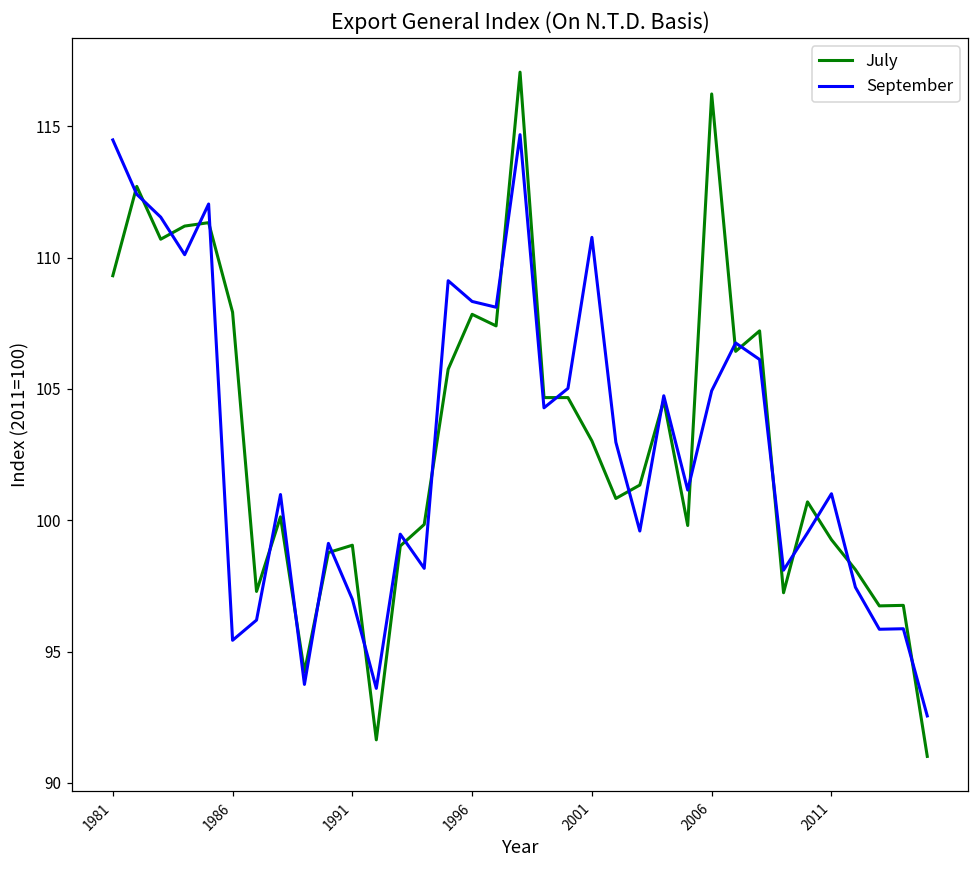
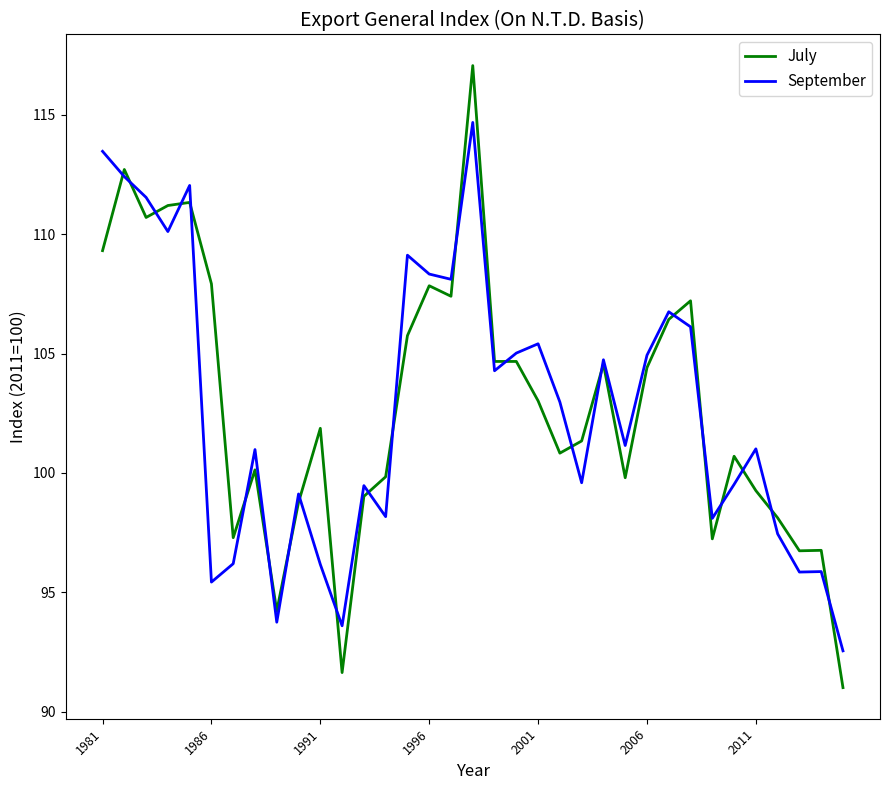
  {
    "July": {
      "1981": 109.3,
      "1986": 107.9,
-     "1991": 99.1,
+     "1991": 101.9,
      "1996": 107.8,
      "2001": 103.0,
-     "2006": 116.2,
+     "2006": 104.4,
      "2011": 99.3
    },
    "September": {
-     "1981": 114.5,
+     "1981": 113.5,
      "1986": 95.4,
-     "1991": 97.0,
+     "1991": 96.2,
      "1996": 108.3,
-     "2001": 110.8,
+     "2001": 105.4,
      "2006": 104.9,
      "2011": 101.0
    }
  }
